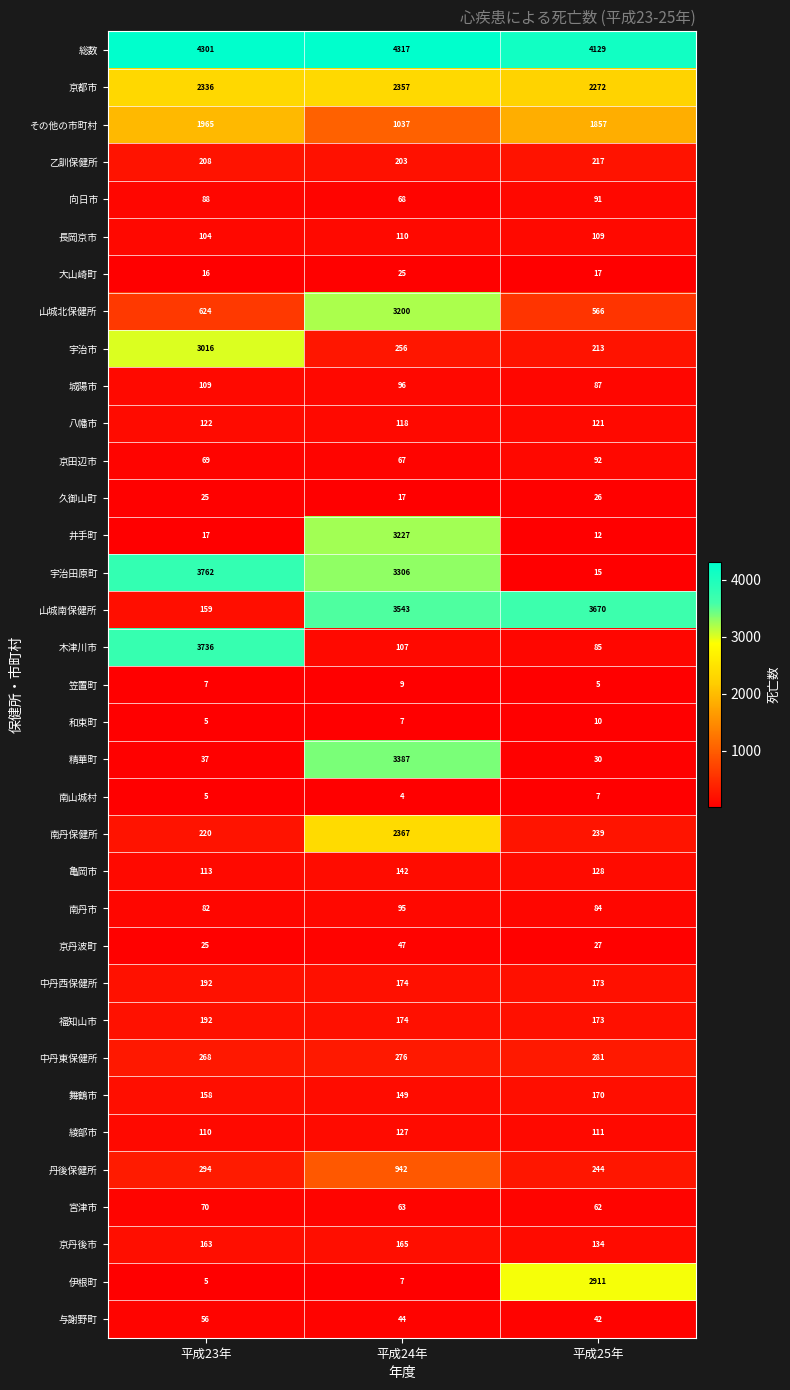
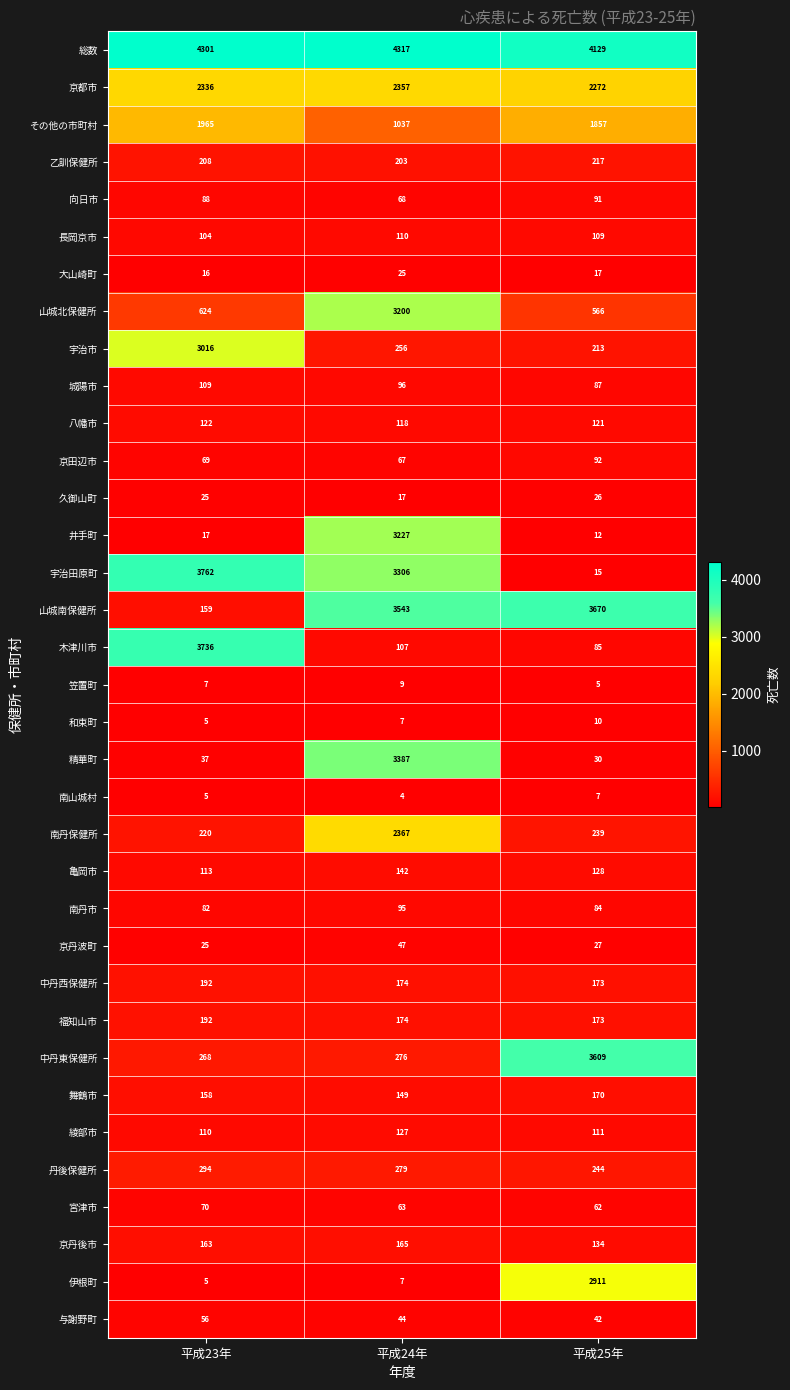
  {
    "総数": {
      "平成23年": 4301,
      "平成24年": 4317,
      "平成25年": 4129
    },
    "京都市": {
      "平成23年": 2336,
      "平成24年": 2357,
      "平成25年": 2272
    },
    "その他の市町村": {
      "平成23年": 1965,
      "平成24年": 1037,
      "平成25年": 1857
    },
    "乙訓保健所": {
      "平成23年": 208,
      "平成24年": 203,
      "平成25年": 217
    },
    "向日市": {
      "平成23年": 88,
      "平成24年": 68,
      "平成25年": 91
    },
    "長岡京市": {
      "平成23年": 104,
      "平成24年": 110,
      "平成25年": 109
    },
    "大山崎町": {
      "平成23年": 16,
      "平成24年": 25,
      "平成25年": 17
    },
    "山城北保健所": {
      "平成23年": 624,
      "平成24年": 3200,
      "平成25年": 566
    },
    "宇治市": {
      "平成23年": 3016,
      "平成24年": 256,
      "平成25年": 213
    },
    "城陽市": {
      "平成23年": 109,
      "平成24年": 96,
      "平成25年": 87
    },
    "八幡市": {
      "平成23年": 122,
      "平成24年": 118,
      "平成25年": 121
    },
    "京田辺市": {
      "平成23年": 69,
      "平成24年": 67,
      "平成25年": 92
    },
    "久御山町": {
      "平成23年": 25,
      "平成24年": 17,
      "平成25年": 26
    },
    "井手町": {
      "平成23年": 17,
      "平成24年": 3227,
      "平成25年": 12
    },
    "宇治田原町": {
      "平成23年": 3762,
      "平成24年": 3306,
      "平成25年": 15
    },
    "山城南保健所": {
      "平成23年": 159,
      "平成24年": 3543,
      "平成25年": 3670
    },
    "木津川市": {
      "平成23年": 3736,
      "平成24年": 107,
      "平成25年": 85
    },
    "笠置町": {
      "平成23年": 7,
      "平成24年": 9,
      "平成25年": 5
    },
    "和束町": {
      "平成23年": 5,
      "平成24年": 7,
      "平成25年": 10
    },
    "精華町": {
      "平成23年": 37,
      "平成24年": 3387,
      "平成25年": 30
    },
    "南山城村": {
      "平成23年": 5,
      "平成24年": 4,
      "平成25年": 7
    },
    "南丹保健所": {
      "平成23年": 220,
      "平成24年": 2367,
      "平成25年": 239
    },
    "亀岡市": {
      "平成23年": 113,
      "平成24年": 142,
      "平成25年": 128
    },
    "南丹市": {
      "平成23年": 82,
      "平成24年": 95,
      "平成25年": 84
    },
    "京丹波町": {
      "平成23年": 25,
      "平成24年": 47,
      "平成25年": 27
    },
    "中丹西保健所": {
      "平成23年": 192,
      "平成24年": 174,
      "平成25年": 173
    },
    "福知山市": {
      "平成23年": 192,
      "平成24年": 174,
      "平成25年": 173
    },
    "中丹東保健所": {
      "平成23年": 268,
      "平成24年": 276,
-     "平成25年": 281
+     "平成25年": 3609
    },
    "舞鶴市": {
      "平成23年": 158,
      "平成24年": 149,
      "平成25年": 170
    },
    "綾部市": {
      "平成23年": 110,
      "平成24年": 127,
      "平成25年": 111
    },
    "丹後保健所": {
      "平成23年": 294,
-     "平成24年": 942,
+     "平成24年": 279,
      "平成25年": 244
    },
    "宮津市": {
      "平成23年": 70,
      "平成24年": 63,
      "平成25年": 62
    },
    "京丹後市": {
      "平成23年": 163,
      "平成24年": 165,
      "平成25年": 134
    },
    "伊根町": {
      "平成23年": 5,
      "平成24年": 7,
      "平成25年": 2911
    },
    "与謝野町": {
      "平成23年": 56,
      "平成24年": 44,
      "平成25年": 42
    }
  }
